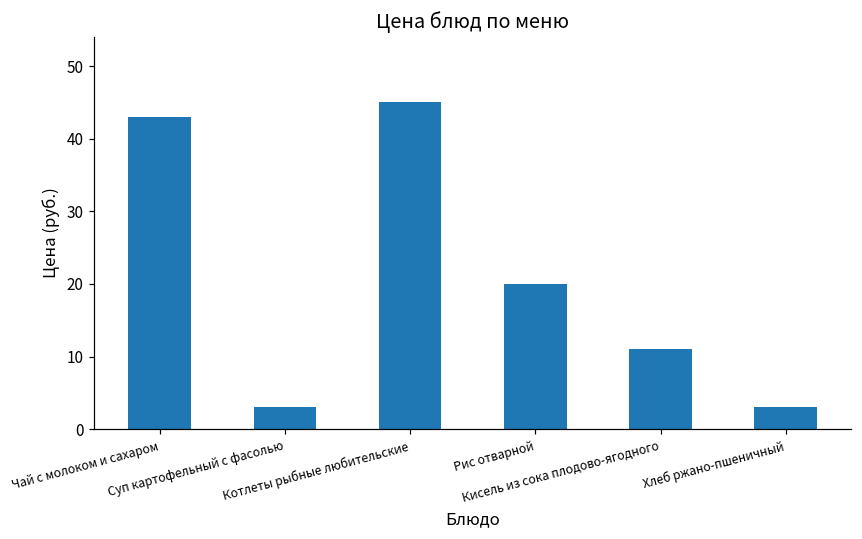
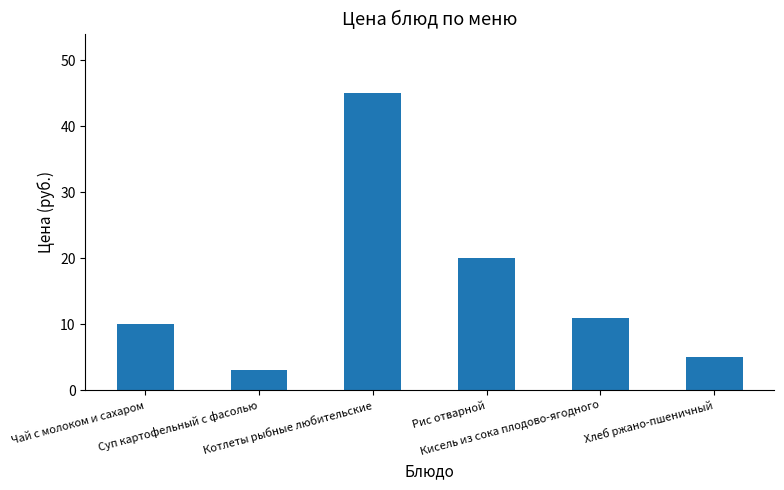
  {
-   "Чай с молоком и сахаром": 43,
+   "Чай с молоком и сахаром": 10,
    "Суп картофельный с фасолью": 3,
    "Котлеты рыбные любительские": 45,
    "Рис отварной": 20,
    "Кисель из сока плодово-ягодного": 11,
-   "Хлеб ржано-пшеничный": 3
+   "Хлеб ржано-пшеничный": 5
  }
